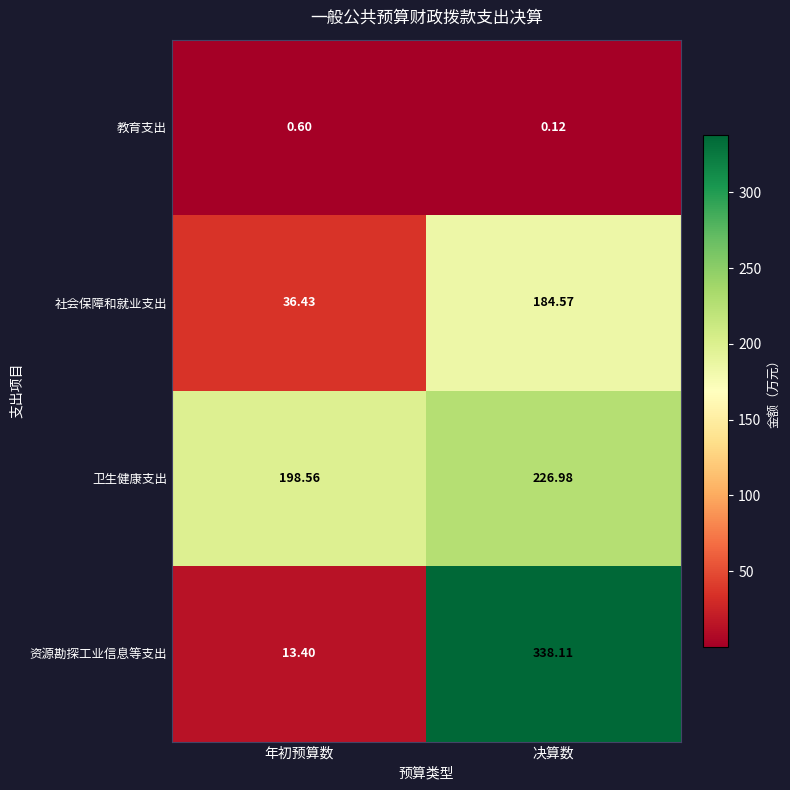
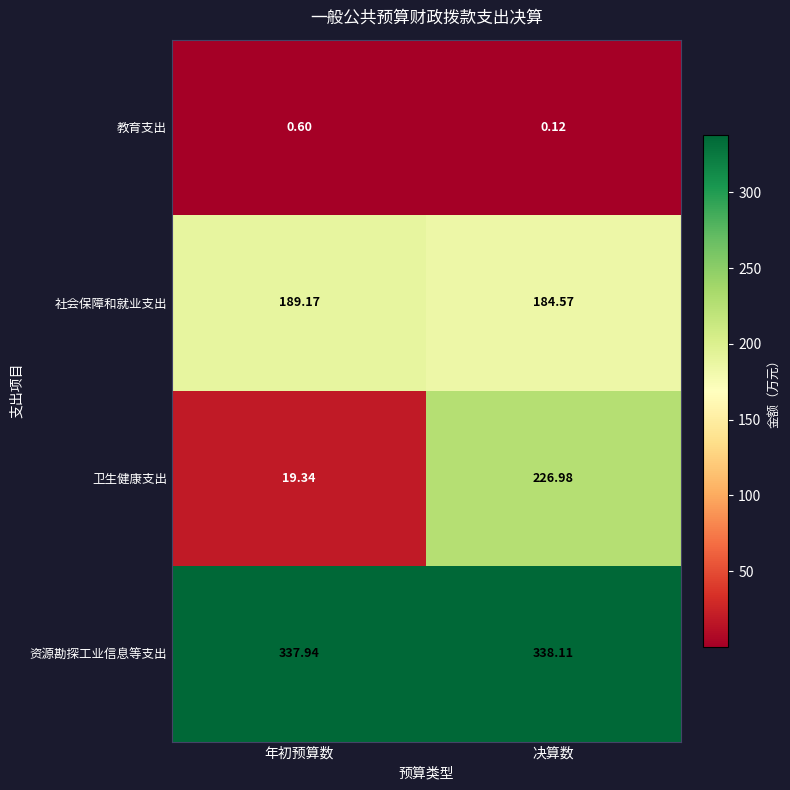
  {
    "教育支出": {
      "年初预算数": 0.60,
      "决算数": 0.12
    },
    "社会保障和就业支出": {
-     "年初预算数": 36.43,
+     "年初预算数": 189.17,
      "决算数": 184.57
    },
    "卫生健康支出": {
-     "年初预算数": 198.56,
+     "年初预算数": 19.34,
      "决算数": 226.98
    },
    "资源勘探工业信息等支出": {
-     "年初预算数": 13.40,
+     "年初预算数": 337.94,
      "决算数": 338.11
    }
  }
